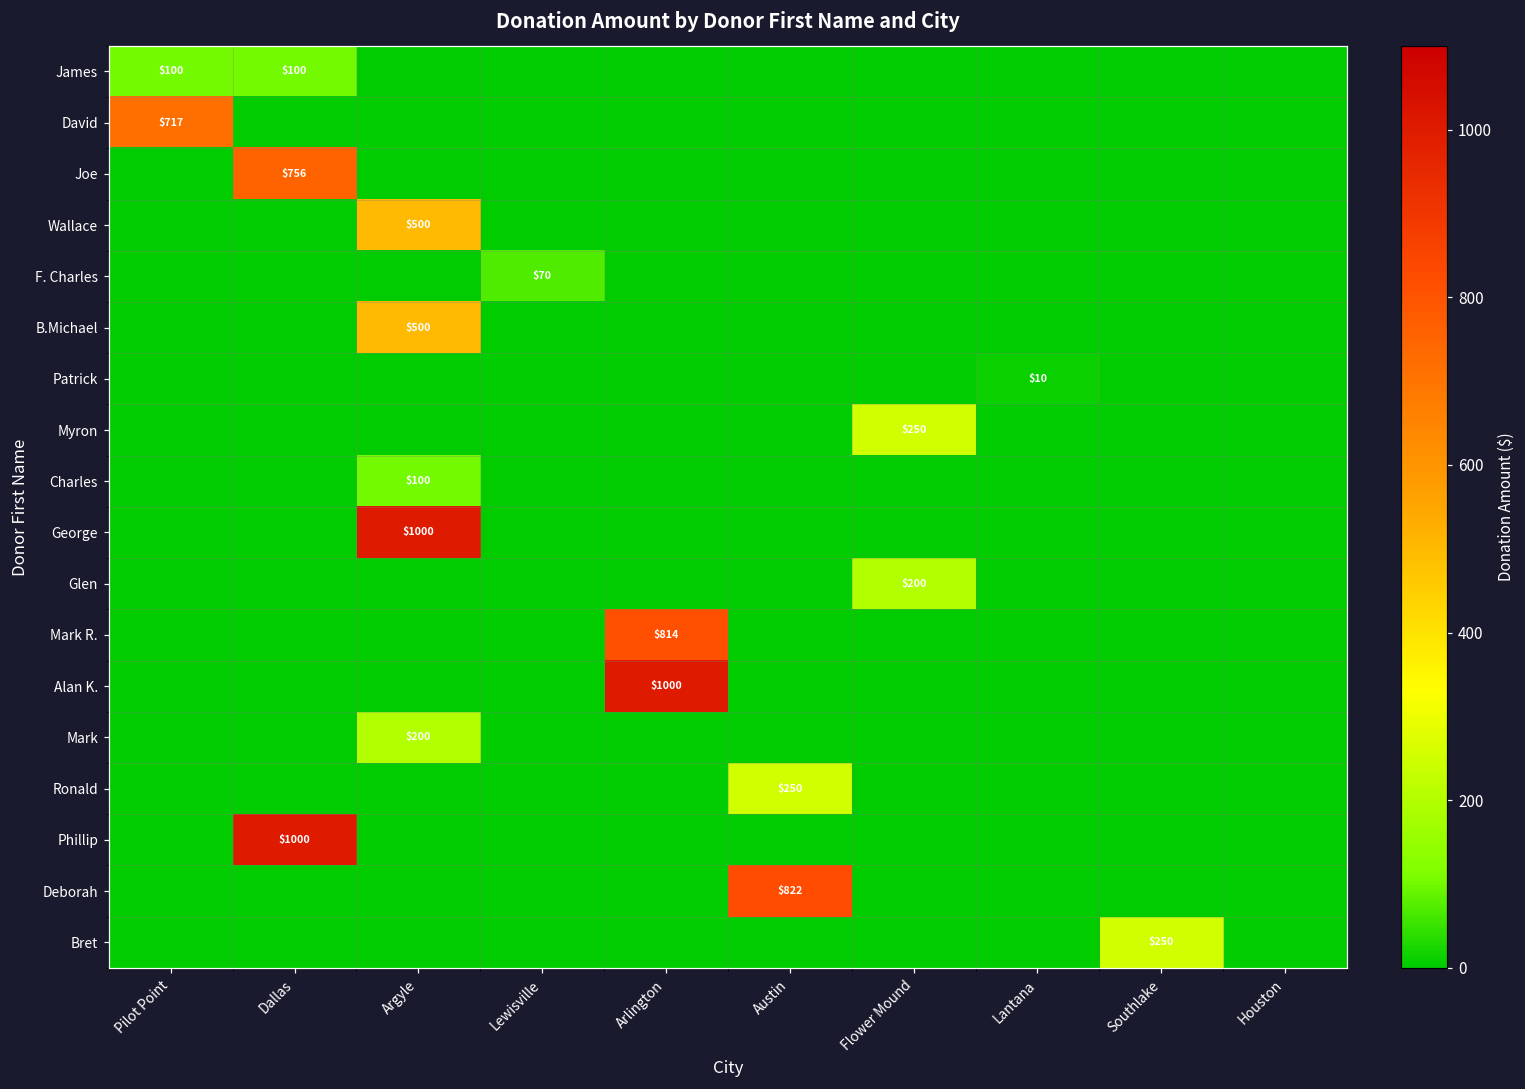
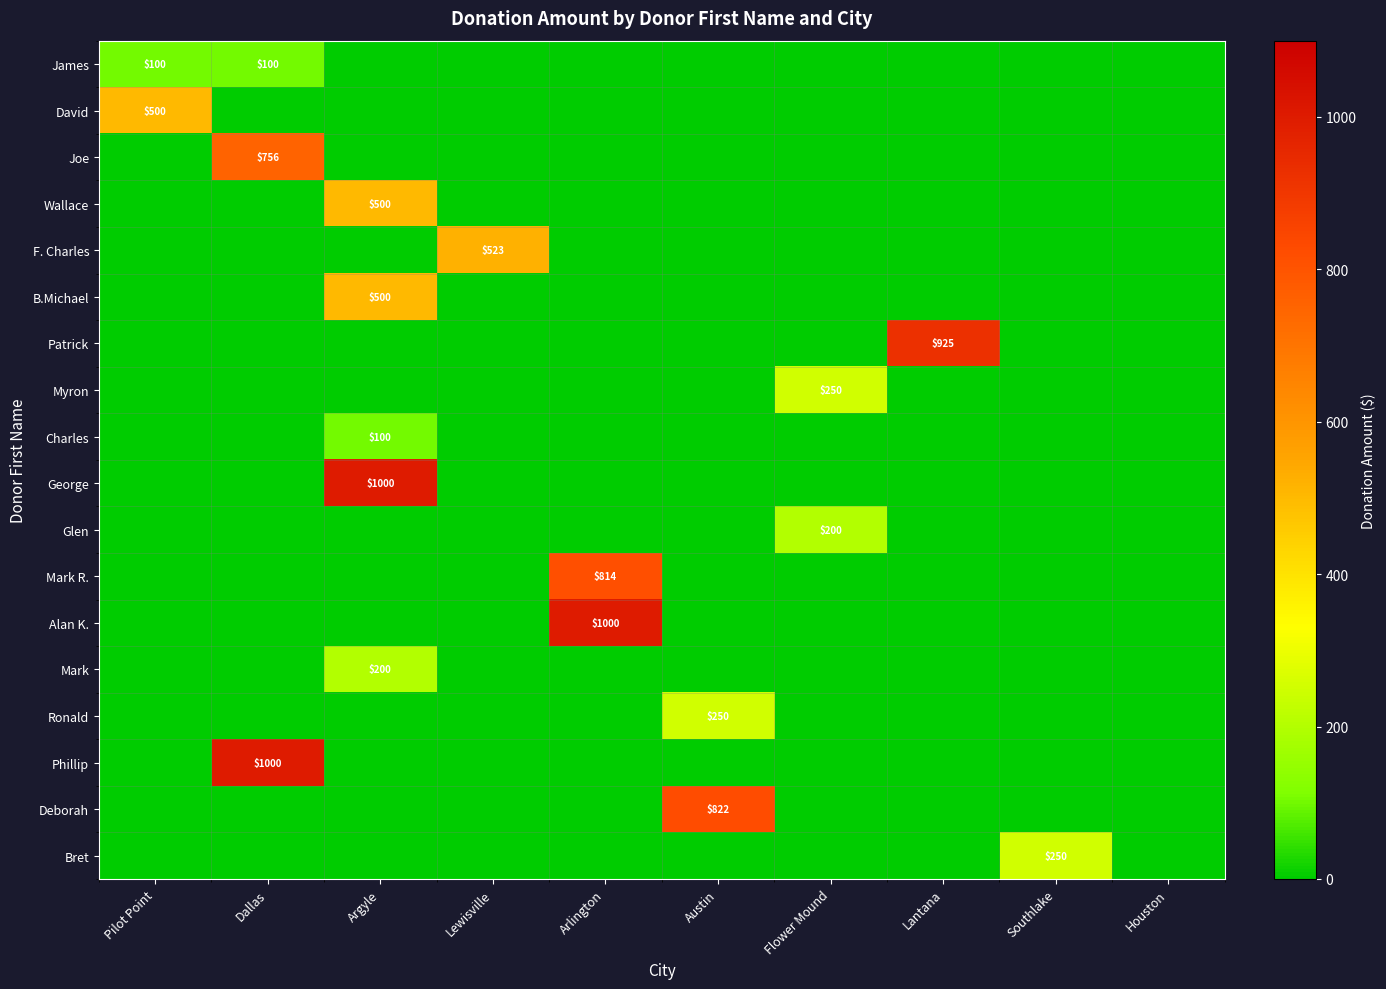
  {
    "James": {
      "Pilot Point": "$100",
      "Dallas": "$100"
    },
    "David": {
-     "Pilot Point": "$717"
+     "Pilot Point": "$500"
    },
    "Joe": {
      "Dallas": "$756"
    },
    "Wallace": {
      "Argyle": "$500"
    },
    "F. Charles": {
-     "Lewisville": "$70"
+     "Lewisville": "$523"
    },
    "B.Michael": {
      "Argyle": "$500"
    },
    "Patrick": {
-     "Lantana": "$10"
+     "Lantana": "$925"
    },
    "Myron": {
      "Flower Mound": "$250"
    },
    "Charles": {
      "Argyle": "$100"
    },
    "George": {
      "Argyle": "$1000"
    },
    "Glen": {
      "Flower Mound": "$200"
    },
    "Mark R.": {
      "Arlington": "$814"
    },
    "Alan K.": {
      "Arlington": "$1000"
    },
    "Mark": {
      "Argyle": "$200"
    },
    "Ronald": {
      "Austin": "$250"
    },
    "Phillip": {
      "Dallas": "$1000"
    },
    "Deborah": {
      "Austin": "$822"
    },
    "Bret": {
      "Southlake": "$250"
    }
  }
